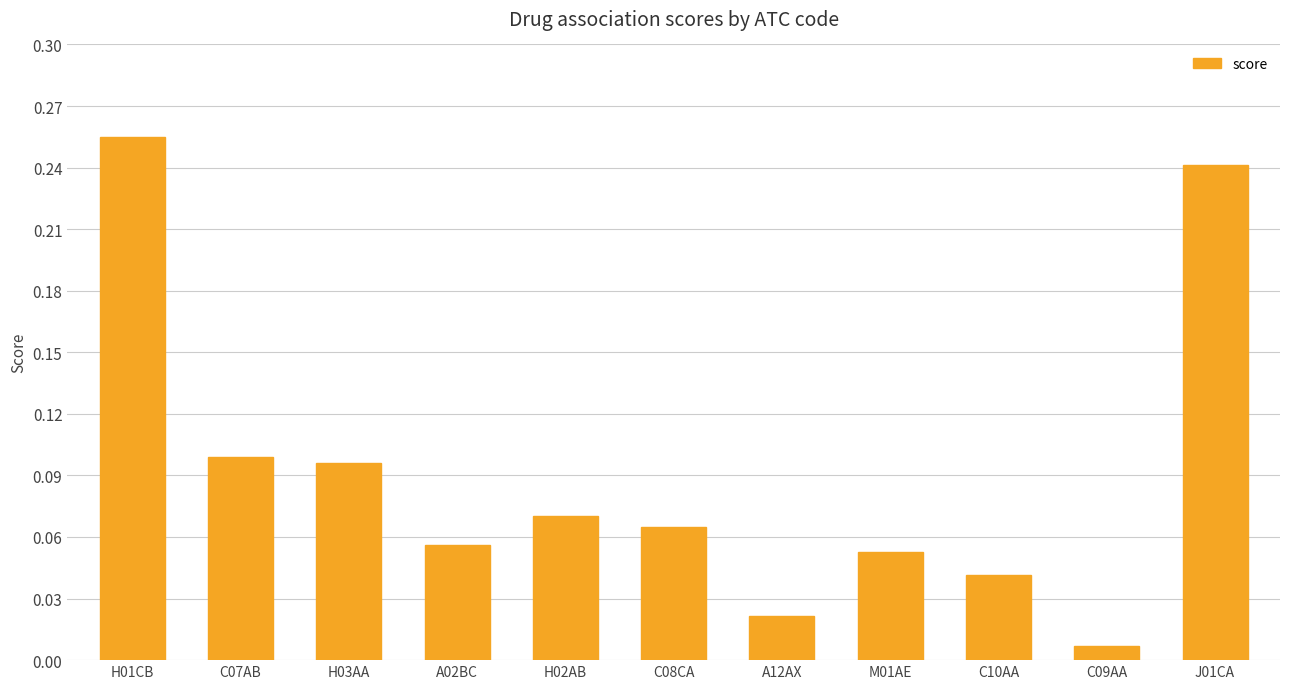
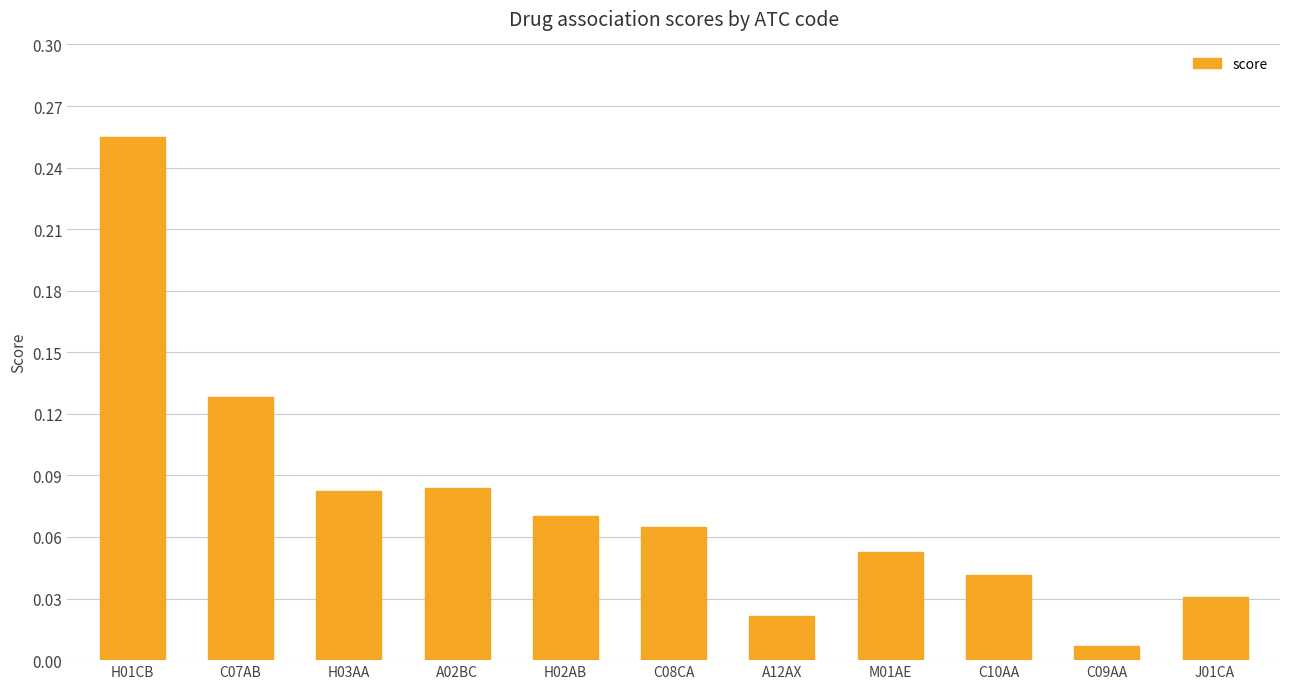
  {
    "H01CB": 0.255,
-   "C07AB": 0.099,
-   "H03AA": 0.096,
-   "A02BC": 0.056,
+   "C07AB": 0.128,
+   "H03AA": 0.082,
+   "A02BC": 0.084,
    "H02AB": 0.070,
    "C08CA": 0.065,
    "A12AX": 0.022,
    "M01AE": 0.053,
    "C10AA": 0.042,
    "C09AA": 0.007,
-   "J01CA": 0.241
+   "J01CA": 0.031
  }
